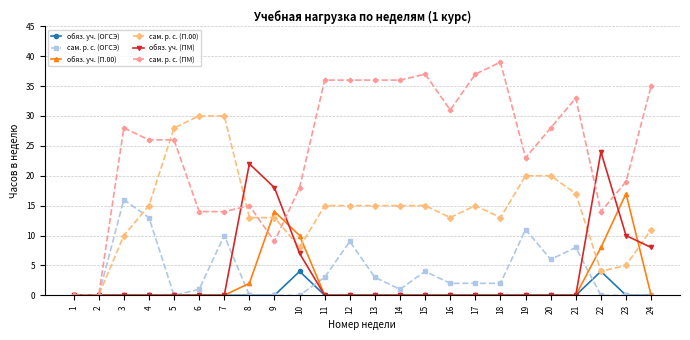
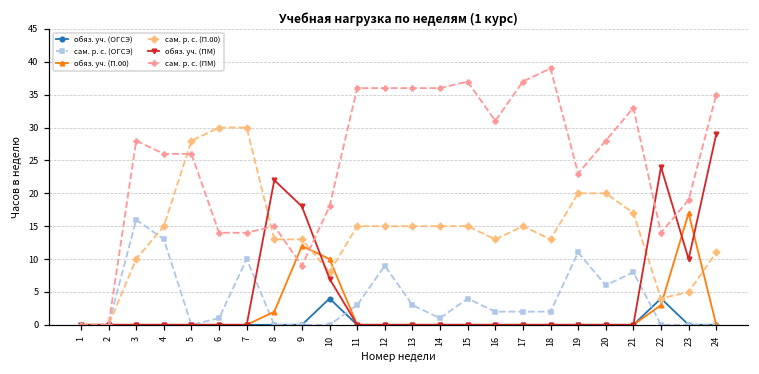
  {
    "обяз. уч. (ОГСЭ)": {
      "10": 4
    },
    "сам. р. с. (ОГСЭ)": {
      "3": 16,
      "4": 13,
      "6": 1,
      "7": 10,
      "10": 0,
      "11": 3,
      "12": 9,
      "13": 3,
      "14": 1,
      "15": 4,
      "16": 2,
      "17": 2,
      "18": 2,
      "19": 11,
      "20": 6,
      "21": 8,
      "22": 0
    },
    "обяз. уч. (П.00)": {
      "8": 2,
-     "9": 14,
+     "9": 12,
      "10": 10,
-     "22": 8,
+     "22": 3,
      "23": 17
    },
    "обяз. уч. (ПМ)": {
      "8": 22,
      "9": 18,
      "10": 7,
      "22": 24,
      "23": 10,
-     "24": 8
+     "24": 29
    }
  }
